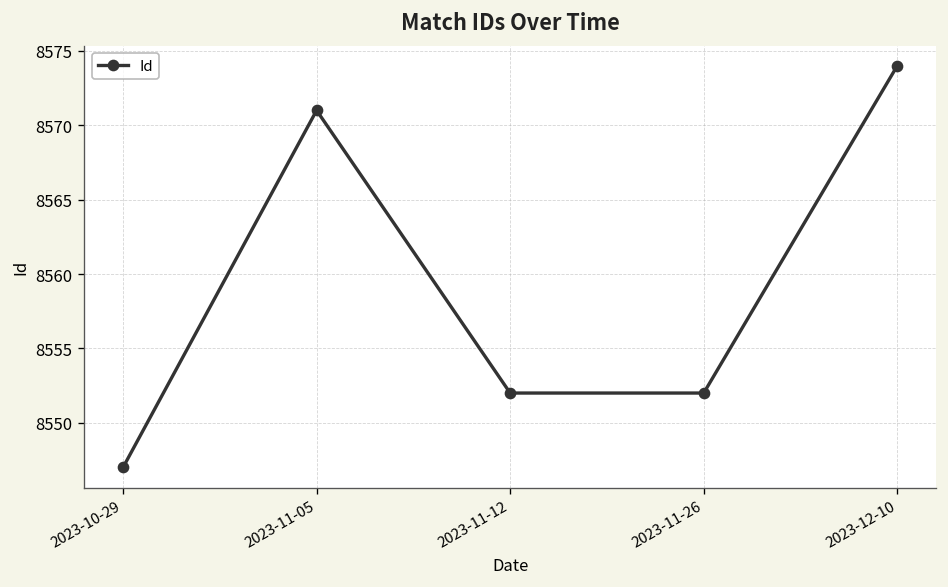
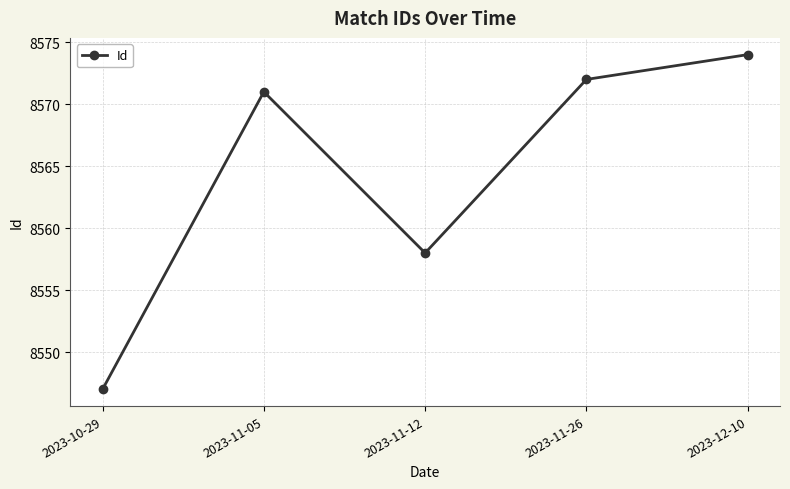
  {
    "2023-10-29": 8547,
    "2023-11-05": 8571,
-   "2023-11-12": 8552,
-   "2023-11-26": 8552,
+   "2023-11-12": 8558,
+   "2023-11-26": 8572,
    "2023-12-10": 8574
  }
